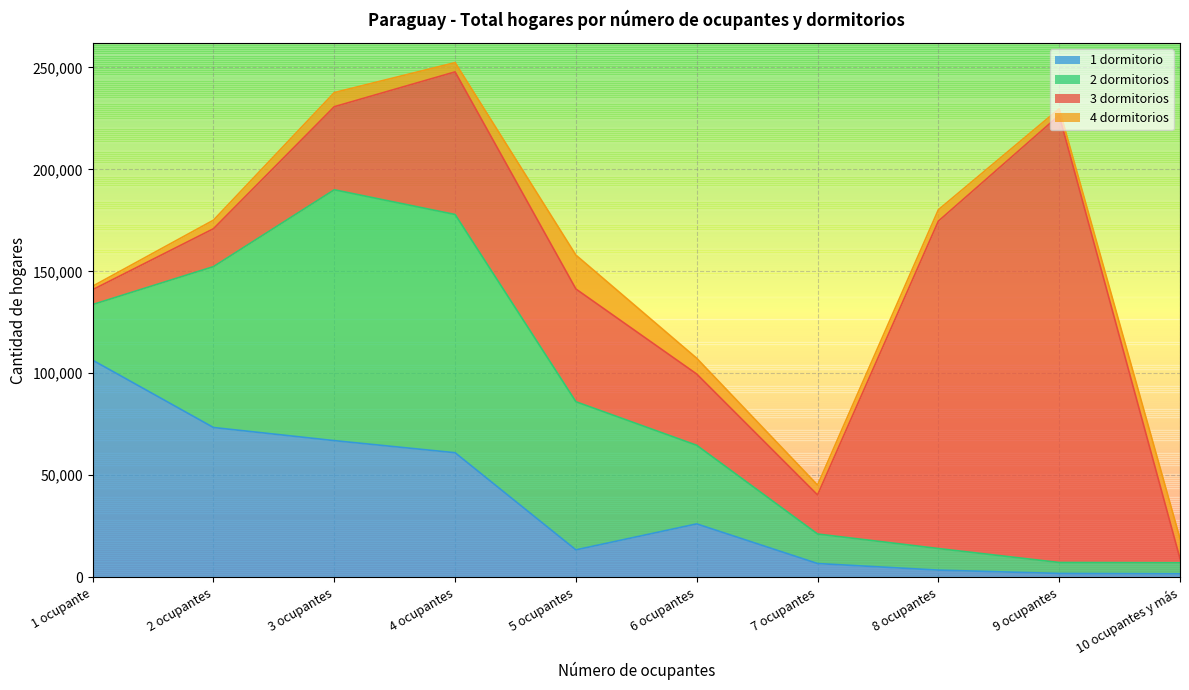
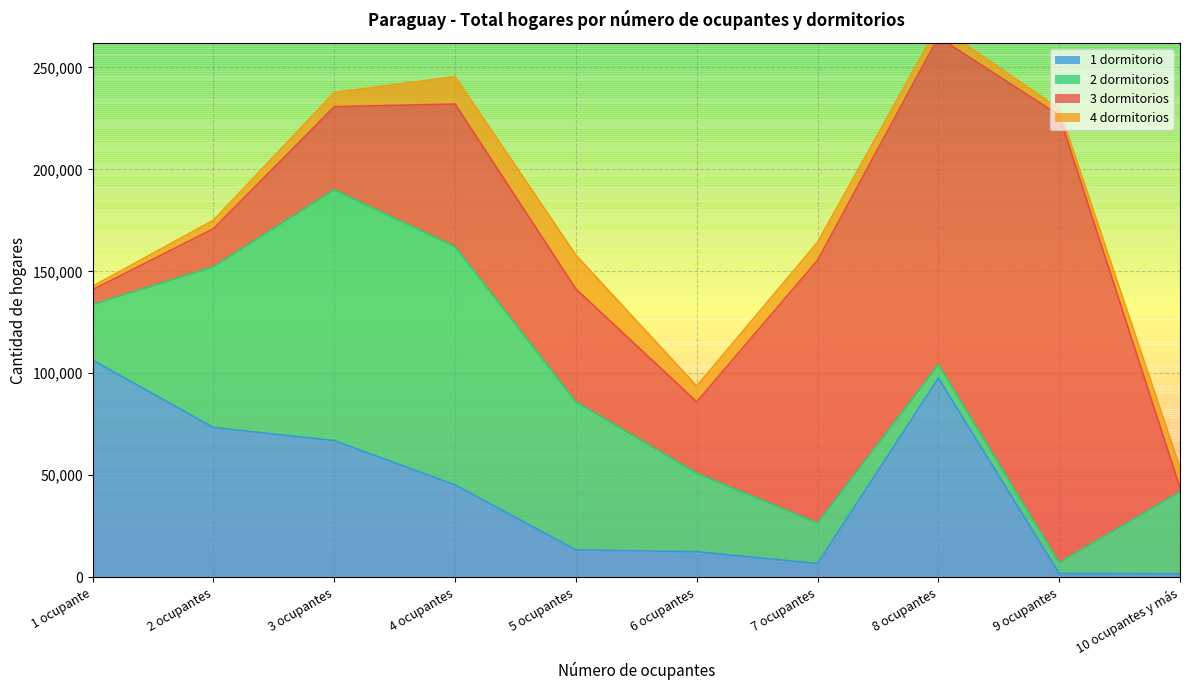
  {
    "1 dormitorio": {
      "1 ocupante": "106,000",
      "2 ocupantes": "73,000",
      "3 ocupantes": "67,000",
-     "4 ocupantes": "61,000",
+     "4 ocupantes": "45,000",
      "5 ocupantes": "13,000",
-     "6 ocupantes": "26,000",
+     "6 ocupantes": "12,000",
      "7 ocupantes": "7,000",
-     "8 ocupantes": "3,000",
+     "8 ocupantes": "98,000",
      "9 ocupantes": "2,000",
      "10 ocupantes y más": "2,000"
    },
    "2 dormitorios": {
      "1 ocupante": "27,000",
      "2 ocupantes": "79,000",
      "3 ocupantes": "123,000",
      "4 ocupantes": "117,000",
      "5 ocupantes": "73,000",
      "6 ocupantes": "39,000",
-     "7 ocupantes": "14,000",
-     "8 ocupantes": "11,000",
+     "7 ocupantes": "20,000",
+     "8 ocupantes": "7,000",
      "9 ocupantes": "5,000",
-     "10 ocupantes y más": "5,000"
+     "10 ocupantes y más": "40,000"
    },
    "3 dormitorios": {
      "1 ocupante": "7,000",
      "2 ocupantes": "19,000",
      "3 ocupantes": "41,000",
      "4 ocupantes": "70,000",
      "5 ocupantes": "55,000",
      "6 ocupantes": "35,000",
-     "7 ocupantes": "19,000",
+     "7 ocupantes": "129,000",
      "10 ocupantes y más": "2,000"
    },
    "4 dormitorios": {
      "1 ocupante": "2,000",
      "2 ocupantes": "4,000",
      "3 ocupantes": "7,000",
-     "4 ocupantes": "5,000",
+     "4 ocupantes": "13,000",
      "5 ocupantes": "17,000",
      "6 ocupantes": "8,000",
-     "7 ocupantes": "5,000",
+     "7 ocupantes": "9,000",
      "10 ocupantes y más": "10,000"
    }
  }
